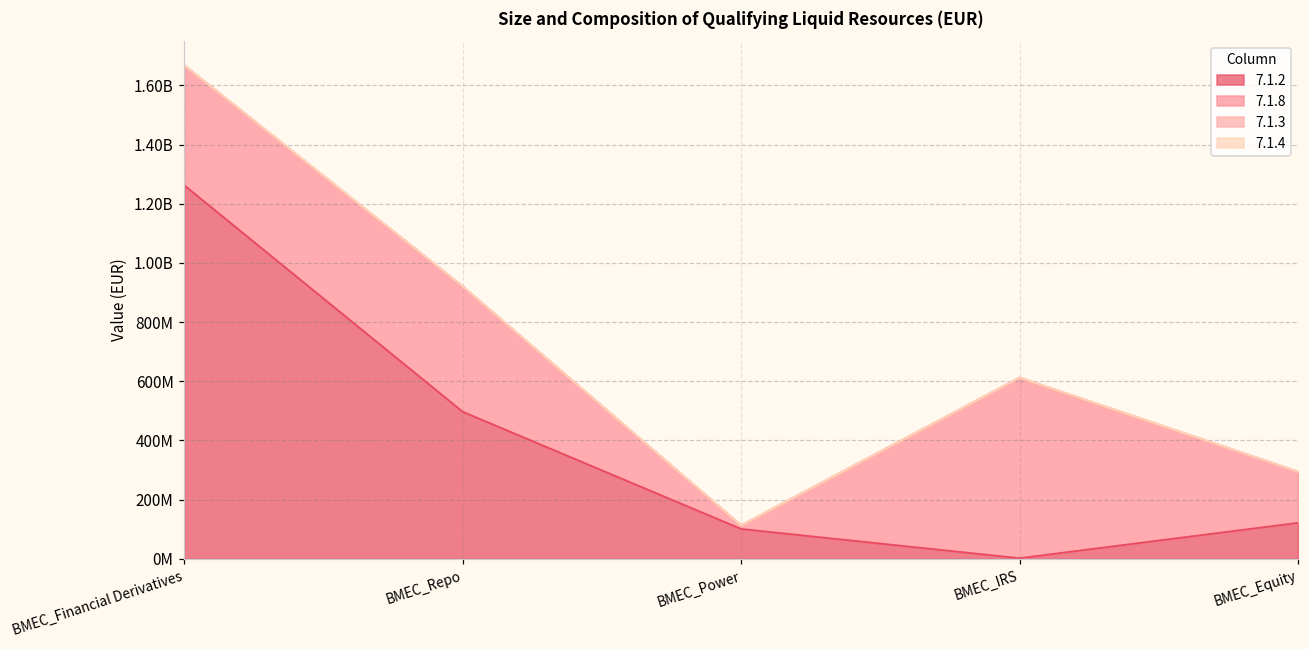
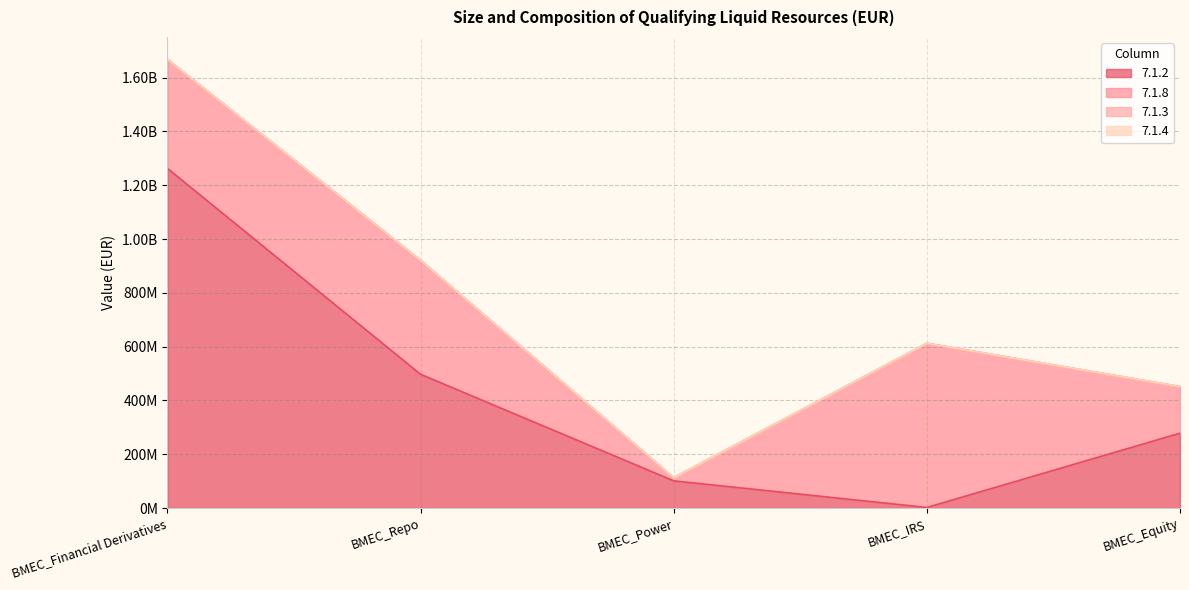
  {
    "7.1.2": {
      "BMEC_Financial Derivatives": 1260000000,
      "BMEC_Repo": 500000000,
      "BMEC_Power": 100000000,
      "BMEC_IRS": 0,
-     "BMEC_Equity": 120000000
+     "BMEC_Equity": 280000000
    }
  }
